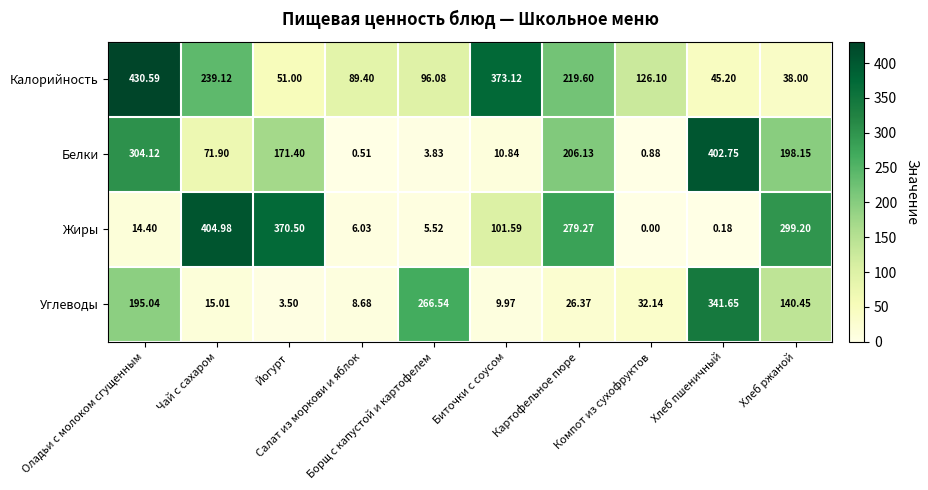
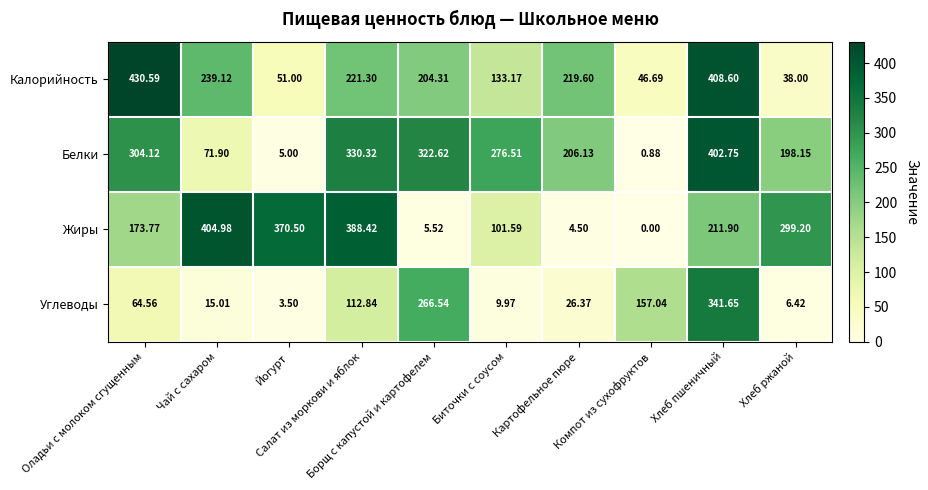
  {
    "Калорийность": {
      "Оладьи с молоком сгущенным": 430.59,
      "Чай с сахаром": 239.12,
      "Йогурт": 51.00,
-     "Салат из моркови и яблок": 89.40,
-     "Борщ с капустой и картофелем": 96.08,
-     "Биточки с соусом": 373.12,
+     "Салат из моркови и яблок": 221.30,
+     "Борщ с капустой и картофелем": 204.31,
+     "Биточки с соусом": 133.17,
      "Картофельное пюре": 219.60,
-     "Компот из сухофруктов": 126.10,
-     "Хлеб пшеничный": 45.20,
+     "Компот из сухофруктов": 46.69,
+     "Хлеб пшеничный": 408.60,
      "Хлеб ржаной": 38.00
    },
    "Белки": {
      "Оладьи с молоком сгущенным": 304.12,
      "Чай с сахаром": 71.90,
-     "Йогурт": 171.40,
-     "Салат из моркови и яблок": 0.51,
-     "Борщ с капустой и картофелем": 3.83,
-     "Биточки с соусом": 10.84,
+     "Йогурт": 5.00,
+     "Салат из моркови и яблок": 330.32,
+     "Борщ с капустой и картофелем": 322.62,
+     "Биточки с соусом": 276.51,
      "Картофельное пюре": 206.13,
      "Компот из сухофруктов": 0.88,
      "Хлеб пшеничный": 402.75,
      "Хлеб ржаной": 198.15
    },
    "Жиры": {
-     "Оладьи с молоком сгущенным": 14.40,
+     "Оладьи с молоком сгущенным": 173.77,
      "Чай с сахаром": 404.98,
      "Йогурт": 370.50,
-     "Салат из моркови и яблок": 6.03,
+     "Салат из моркови и яблок": 388.42,
      "Борщ с капустой и картофелем": 5.52,
      "Биточки с соусом": 101.59,
-     "Картофельное пюре": 279.27,
+     "Картофельное пюре": 4.50,
      "Компот из сухофруктов": 0.00,
-     "Хлеб пшеничный": 0.18,
+     "Хлеб пшеничный": 211.90,
      "Хлеб ржаной": 299.20
    },
    "Углеводы": {
-     "Оладьи с молоком сгущенным": 195.04,
+     "Оладьи с молоком сгущенным": 64.56,
      "Чай с сахаром": 15.01,
      "Йогурт": 3.50,
-     "Салат из моркови и яблок": 8.68,
+     "Салат из моркови и яблок": 112.84,
      "Борщ с капустой и картофелем": 266.54,
      "Биточки с соусом": 9.97,
      "Картофельное пюре": 26.37,
-     "Компот из сухофруктов": 32.14,
+     "Компот из сухофруктов": 157.04,
      "Хлеб пшеничный": 341.65,
-     "Хлеб ржаной": 140.45
+     "Хлеб ржаной": 6.42
    }
  }
